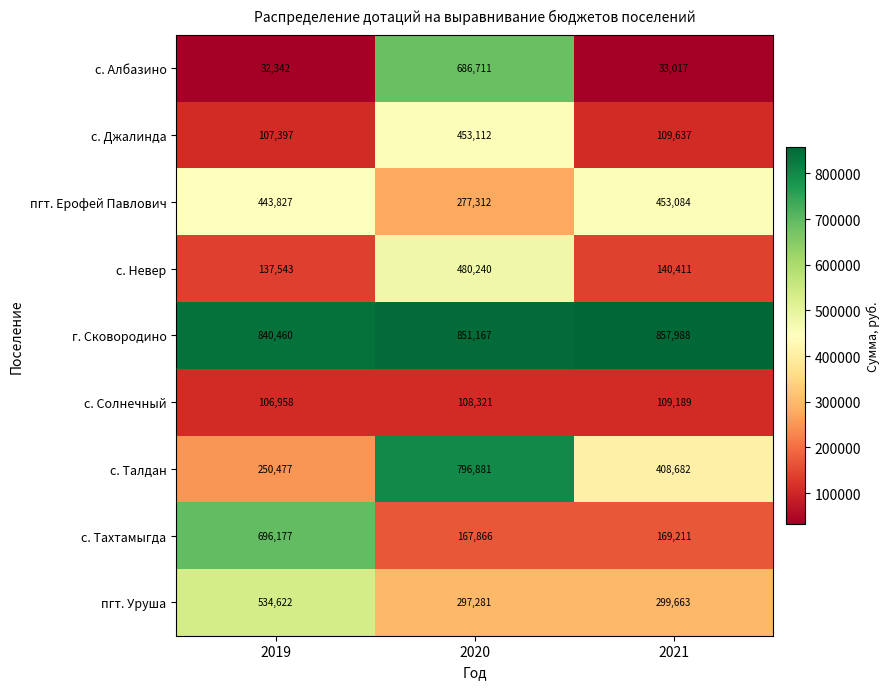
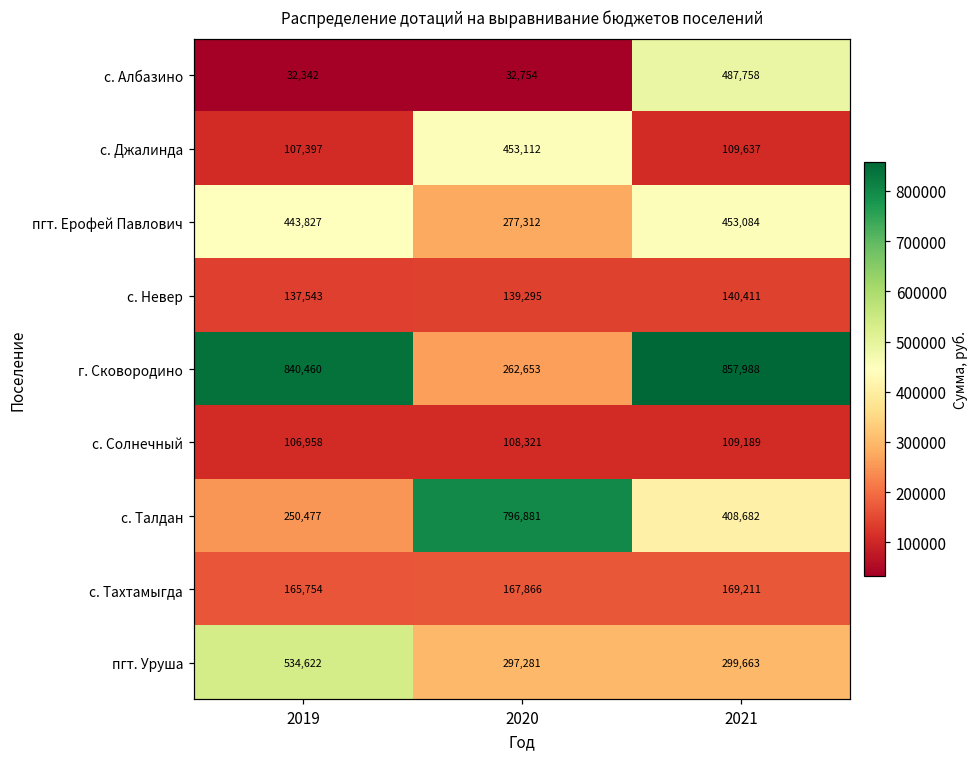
  {
    "с. Албазино": {
      "2019": "32,342",
-     "2020": "686,711",
-     "2021": "33,017"
+     "2020": "32,754",
+     "2021": "487,758"
    },
    "с. Джалинда": {
      "2019": "107,397",
      "2020": "453,112",
      "2021": "109,637"
    },
    "пгт. Ерофей Павлович": {
      "2019": "443,827",
      "2020": "277,312",
      "2021": "453,084"
    },
    "с. Невер": {
      "2019": "137,543",
-     "2020": "480,240",
+     "2020": "139,295",
      "2021": "140,411"
    },
    "г. Сковородино": {
      "2019": "840,460",
-     "2020": "851,167",
+     "2020": "262,653",
      "2021": "857,988"
    },
    "с. Солнечный": {
      "2019": "106,958",
      "2020": "108,321",
      "2021": "109,189"
    },
    "с. Талдан": {
      "2019": "250,477",
      "2020": "796,881",
      "2021": "408,682"
    },
    "с. Тахтамыгда": {
-     "2019": "696,177",
+     "2019": "165,754",
      "2020": "167,866",
      "2021": "169,211"
    },
    "пгт. Уруша": {
      "2019": "534,622",
      "2020": "297,281",
      "2021": "299,663"
    }
  }
